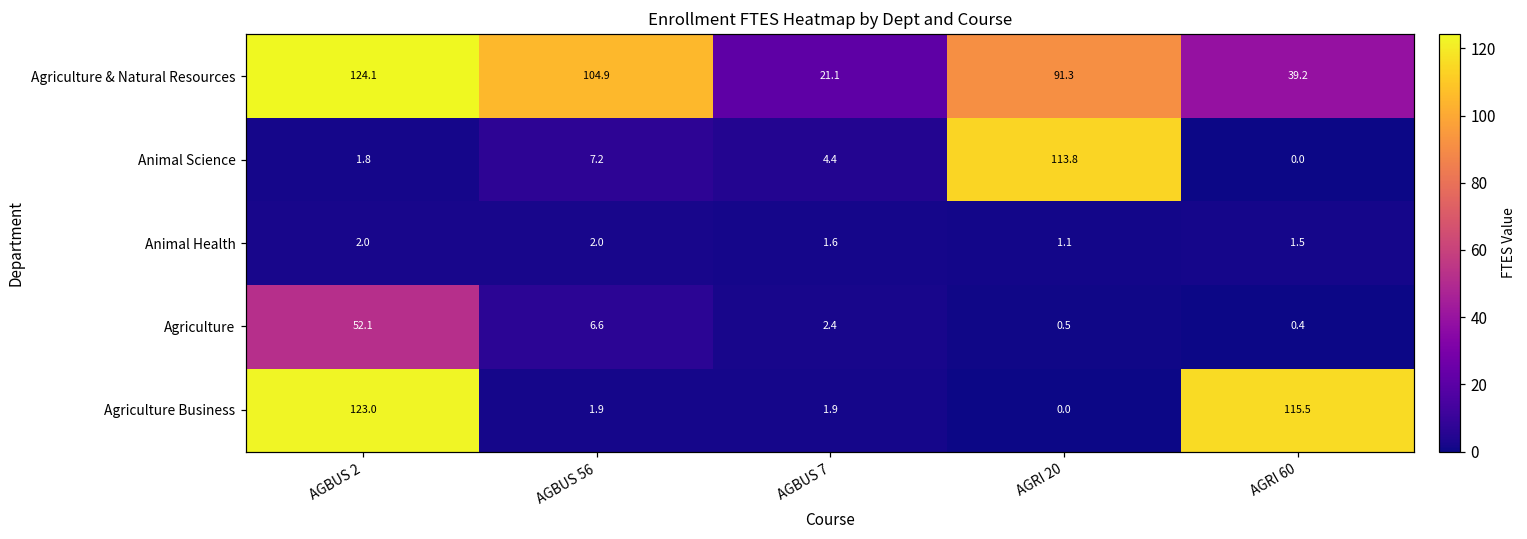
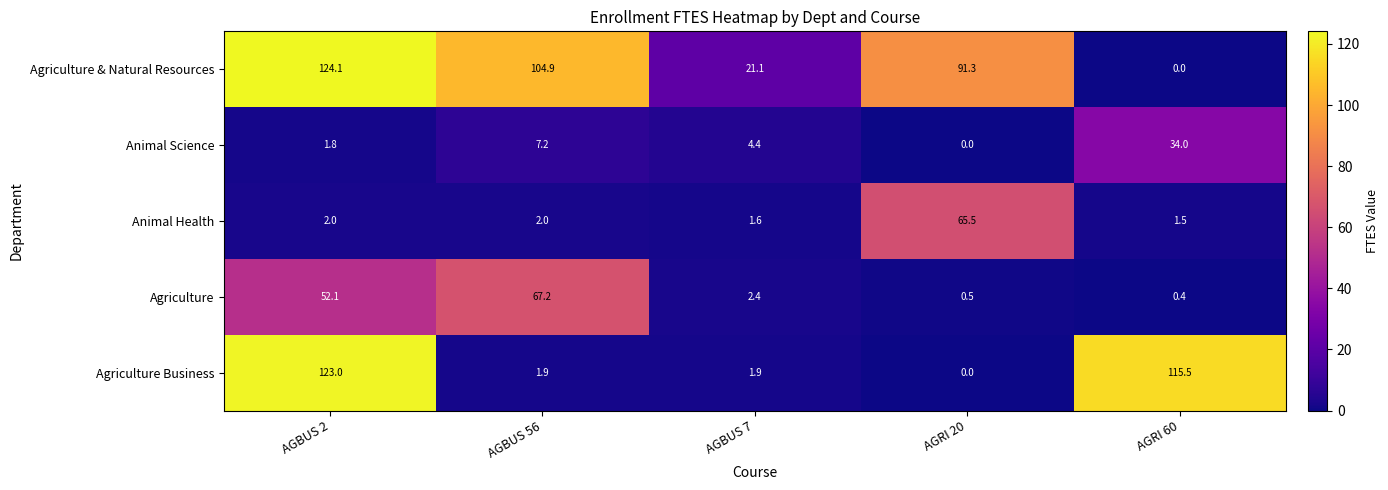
  {
    "Agriculture & Natural Resources": {
      "AGBUS 2": 124.1,
      "AGBUS 56": 104.9,
      "AGBUS 7": 21.1,
      "AGRI 20": 91.3,
-     "AGRI 60": 39.2
+     "AGRI 60": 0.0
    },
    "Animal Science": {
      "AGBUS 2": 1.8,
      "AGBUS 56": 7.2,
      "AGBUS 7": 4.4,
-     "AGRI 20": 113.8,
-     "AGRI 60": 0.0
+     "AGRI 20": 0.0,
+     "AGRI 60": 34.0
    },
    "Animal Health": {
      "AGBUS 2": 2.0,
      "AGBUS 56": 2.0,
      "AGBUS 7": 1.6,
-     "AGRI 20": 1.1,
+     "AGRI 20": 65.5,
      "AGRI 60": 1.5
    },
    "Agriculture": {
      "AGBUS 2": 52.1,
-     "AGBUS 56": 6.6,
+     "AGBUS 56": 67.2,
      "AGBUS 7": 2.4,
      "AGRI 20": 0.5,
      "AGRI 60": 0.4
    },
    "Agriculture Business": {
      "AGBUS 2": 123.0,
      "AGBUS 56": 1.9,
      "AGBUS 7": 1.9,
      "AGRI 20": 0.0,
      "AGRI 60": 115.5
    }
  }
